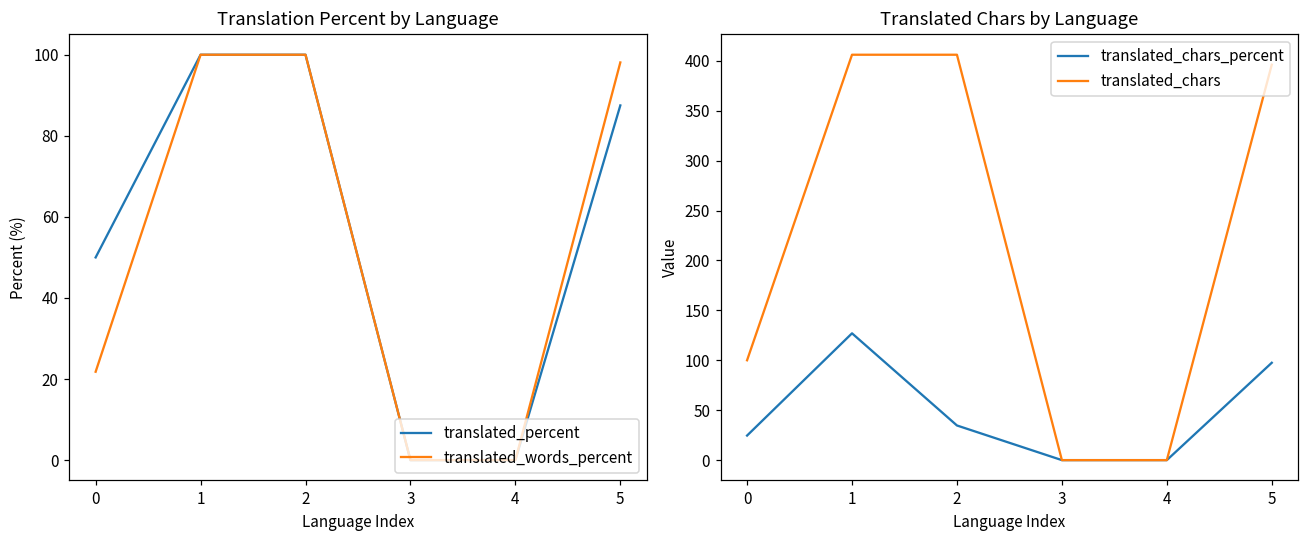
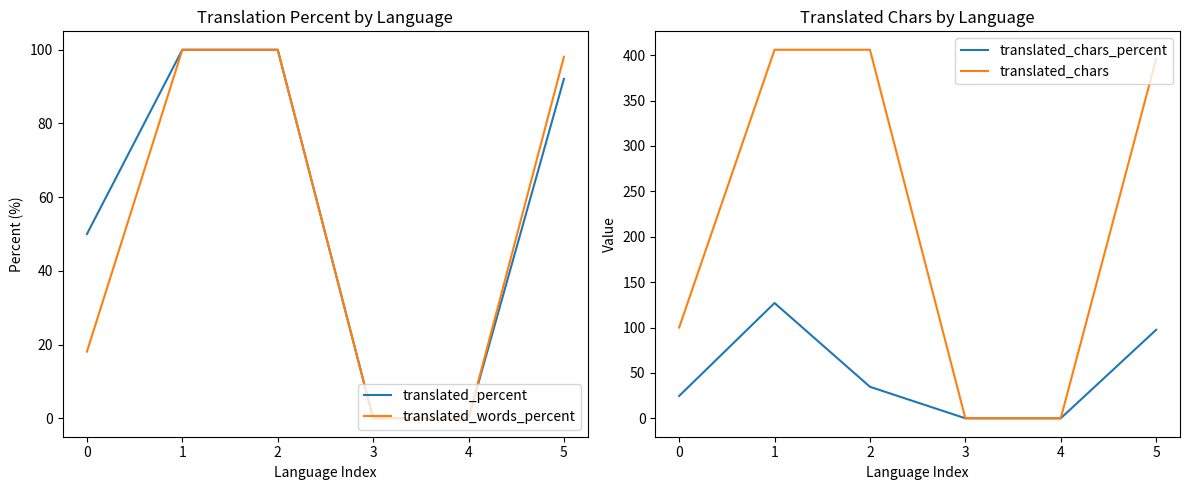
  {
    "Translation Percent by Language": {
      "translated_percent": {
        "0": 50,
-       "5": 88
+       "5": 92
      },
      "translated_words_percent": {
-       "0": 22,
+       "0": 18,
        "5": 98
      }
    },
    "Translated Chars by Language": {
      "translated_chars_percent": {
        "0": 20,
        "1": 130,
        "2": 30,
        "5": 100
      },
      "translated_chars": {
        "0": 100,
        "1": 410,
        "2": 410
      }
    }
  }
